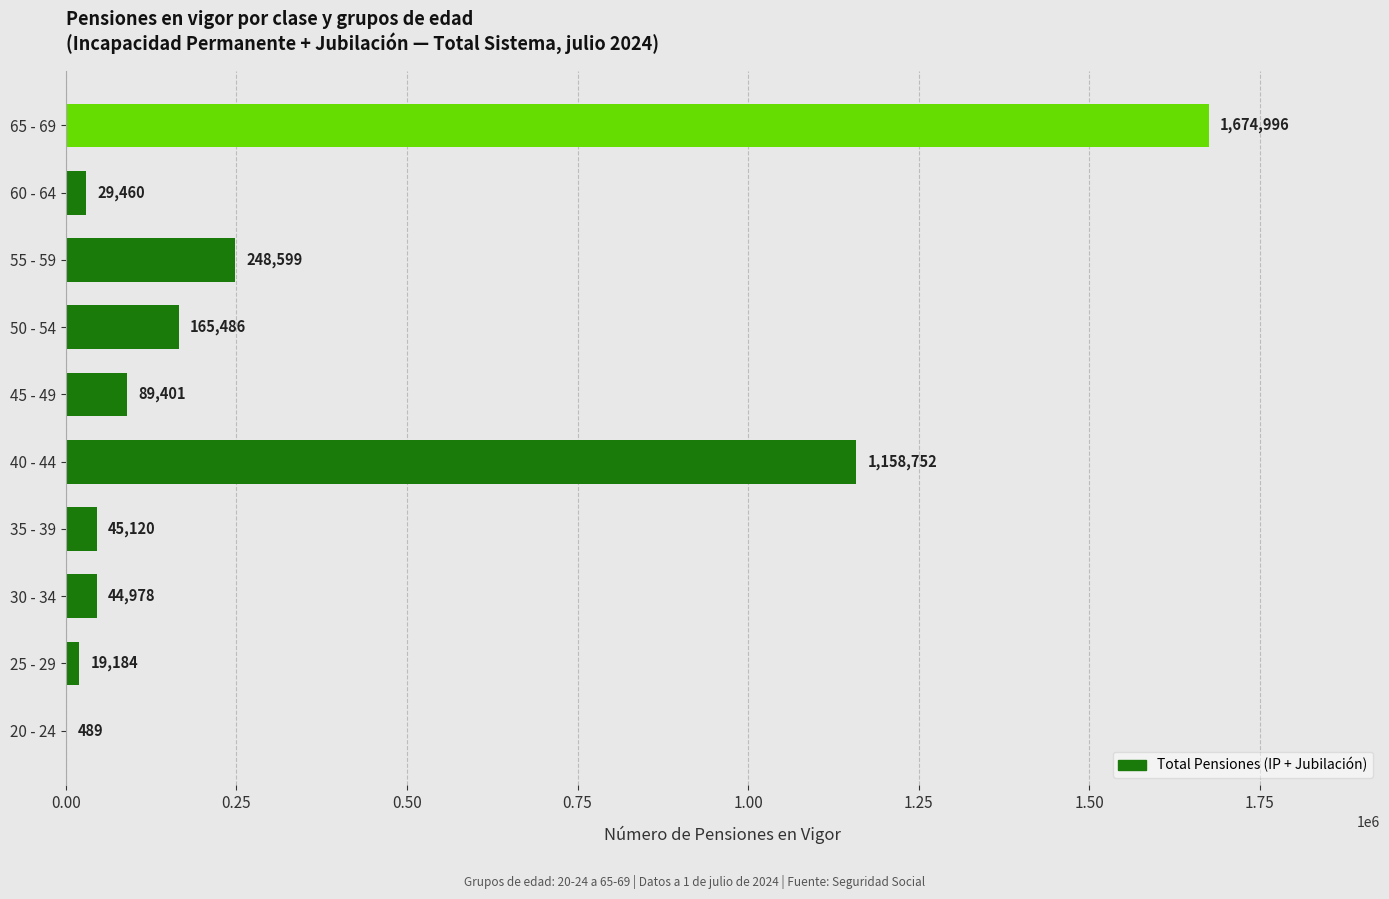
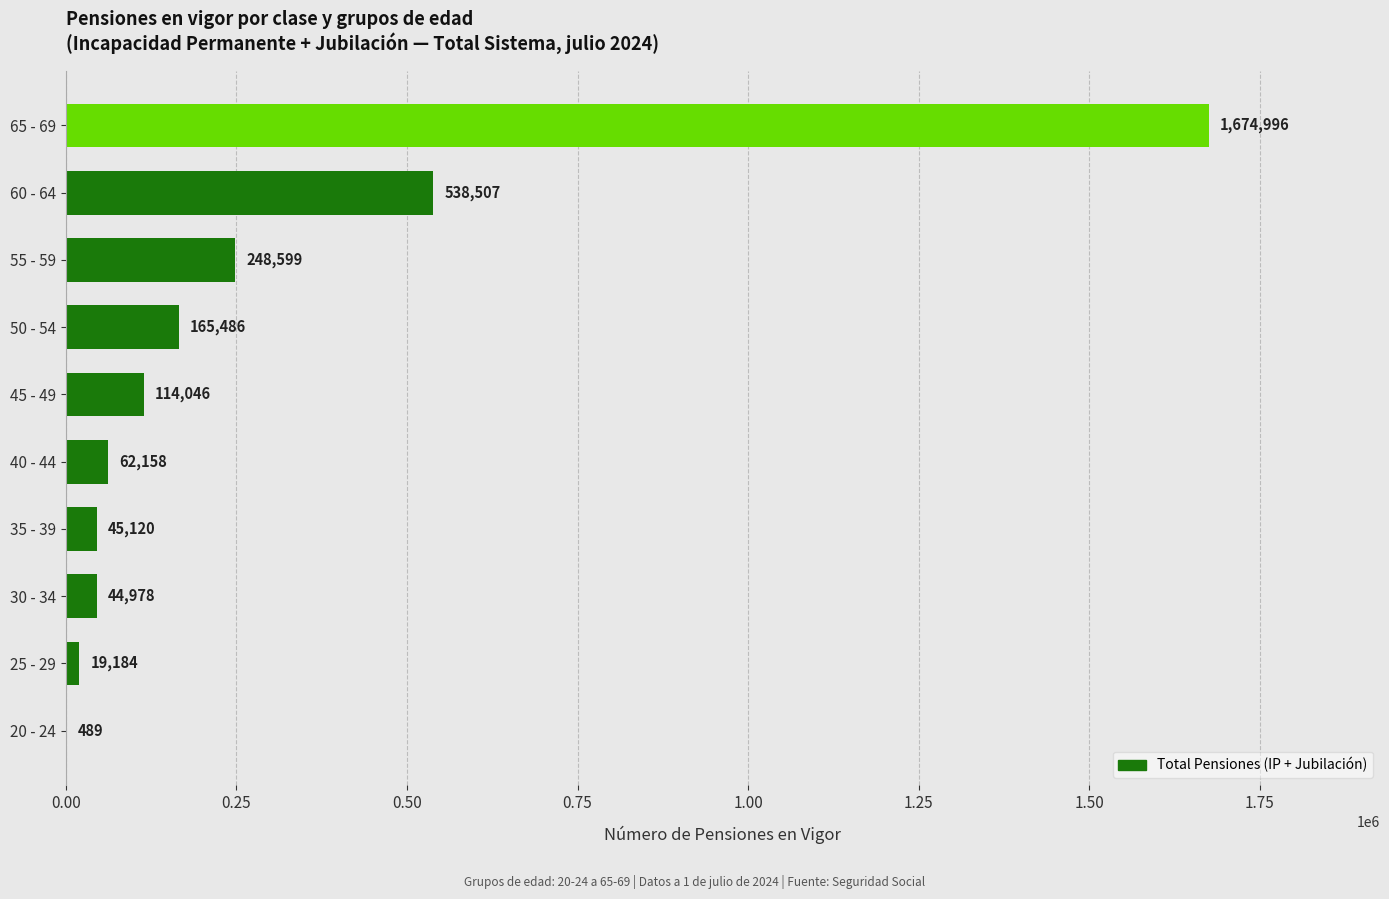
  {
    "65 - 69": "1,674,996",
-   "60 - 64": "29,460",
+   "60 - 64": "538,507",
    "55 - 59": "248,599",
    "50 - 54": "165,486",
-   "45 - 49": "89,401",
-   "40 - 44": "1,158,752",
+   "45 - 49": "114,046",
+   "40 - 44": "62,158",
    "35 - 39": "45,120",
    "30 - 34": "44,978",
    "25 - 29": "19,184",
    "20 - 24": "489"
  }
